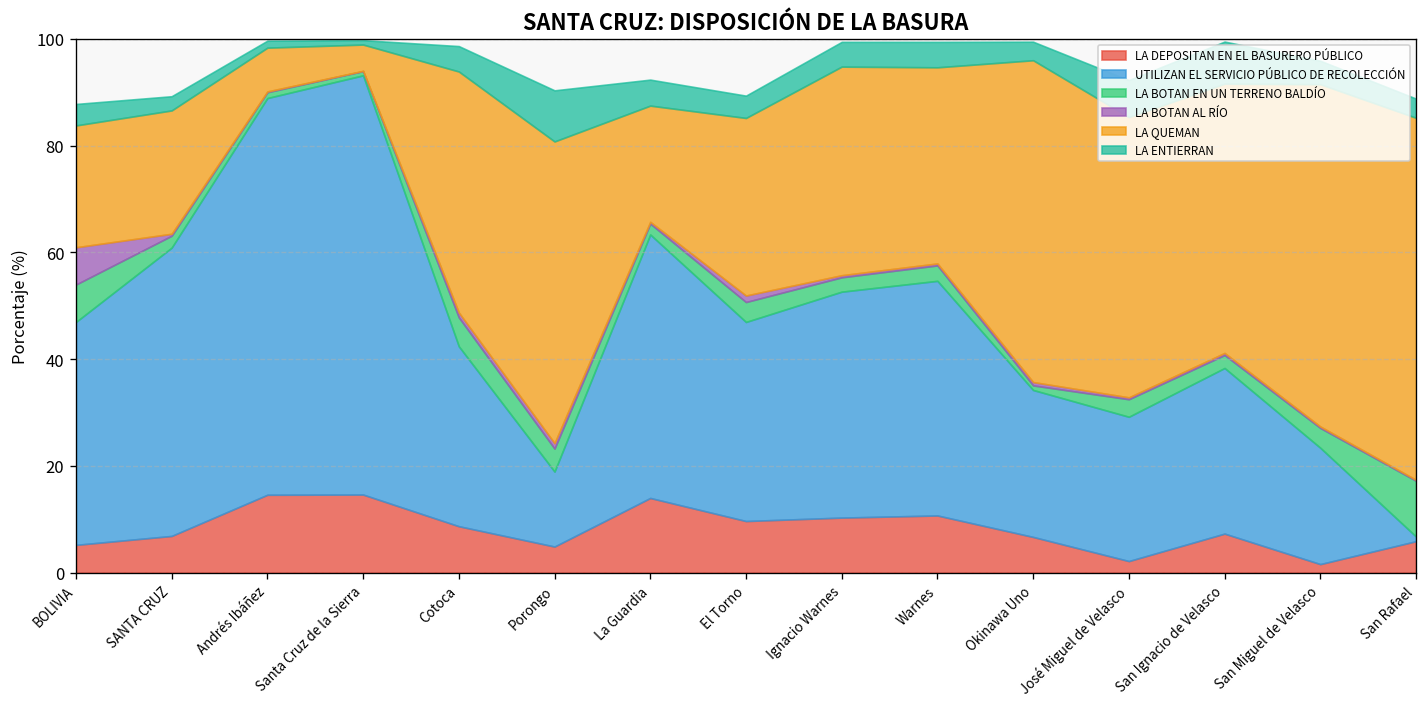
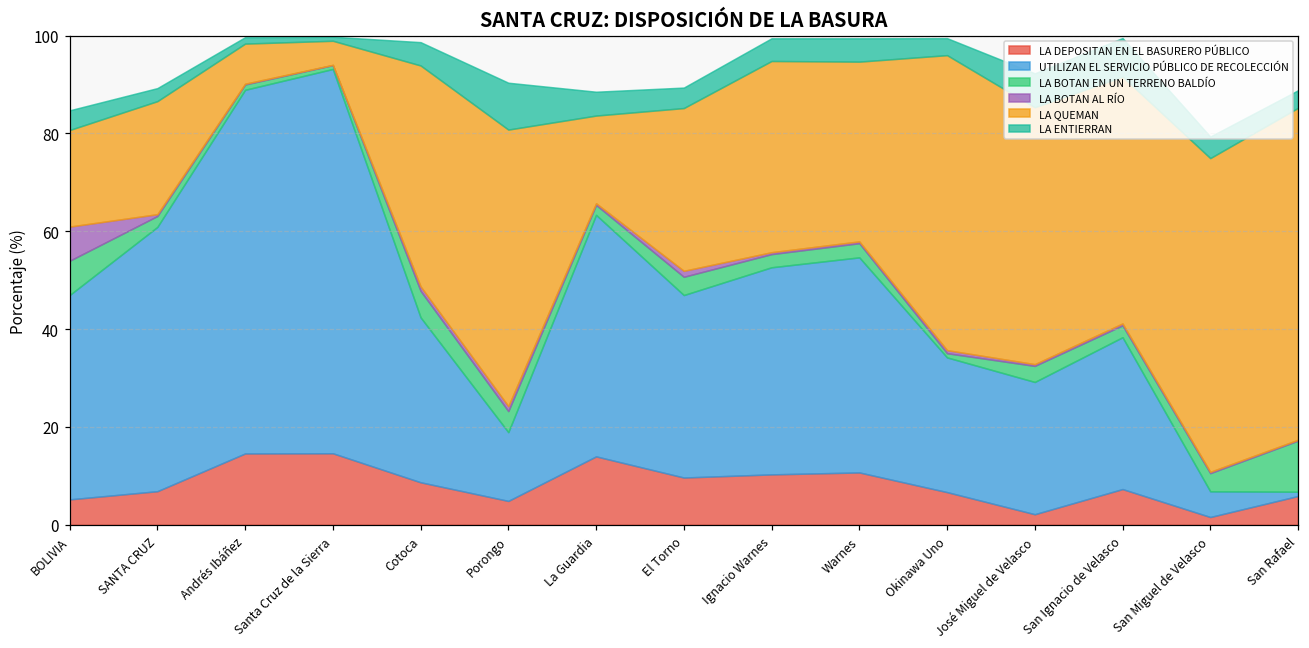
  {
    "LA DEPOSITAN EN EL BASURERO PÚBLICO": {
      "BOLIVIA": 5,
      "SANTA CRUZ": 7,
      "Andrés Ibáñez": 15,
      "Santa Cruz de la Sierra": 15,
      "Cotoca": 9,
      "Porongo": 5,
      "La Guardia": 14,
      "El Torno": 10,
      "Ignacio Warnes": 10,
      "Warnes": 11,
      "Okinawa Uno": 7,
      "José Miguel de Velasco": 2,
      "San Ignacio de Velasco": 7,
      "San Miguel de Velasco": 2,
      "San Rafael": 6
    },
    "UTILIZAN EL SERVICIO PÚBLICO DE RECOLECCIÓN": {
      "BOLIVIA": 42,
      "SANTA CRUZ": 54,
      "Andrés Ibáñez": 74,
      "Santa Cruz de la Sierra": 79,
      "Cotoca": 34,
      "Porongo": 14,
      "La Guardia": 49,
      "El Torno": 37,
      "Ignacio Warnes": 42,
      "Warnes": 44,
      "Okinawa Uno": 28,
      "José Miguel de Velasco": 27,
      "San Ignacio de Velasco": 31,
-     "San Miguel de Velasco": 22,
+     "San Miguel de Velasco": 5,
      "San Rafael": 1
    },
    "LA BOTAN AL RÍO": {
      "BOLIVIA": 7,
      "Cotoca": 1,
      "Porongo": 1,
      "El Torno": 1,
      "Okinawa Uno": 1
    },
    "LA QUEMAN": {
-     "BOLIVIA": 23,
+     "BOLIVIA": 20,
      "SANTA CRUZ": 23,
      "Andrés Ibáñez": 8,
      "Santa Cruz de la Sierra": 5,
      "Cotoca": 45,
      "Porongo": 57,
-     "La Guardia": 22,
+     "La Guardia": 18,
      "El Torno": 33,
      "Ignacio Warnes": 39,
      "Warnes": 37,
      "Okinawa Uno": 60,
      "San Rafael": 68
    }
  }
